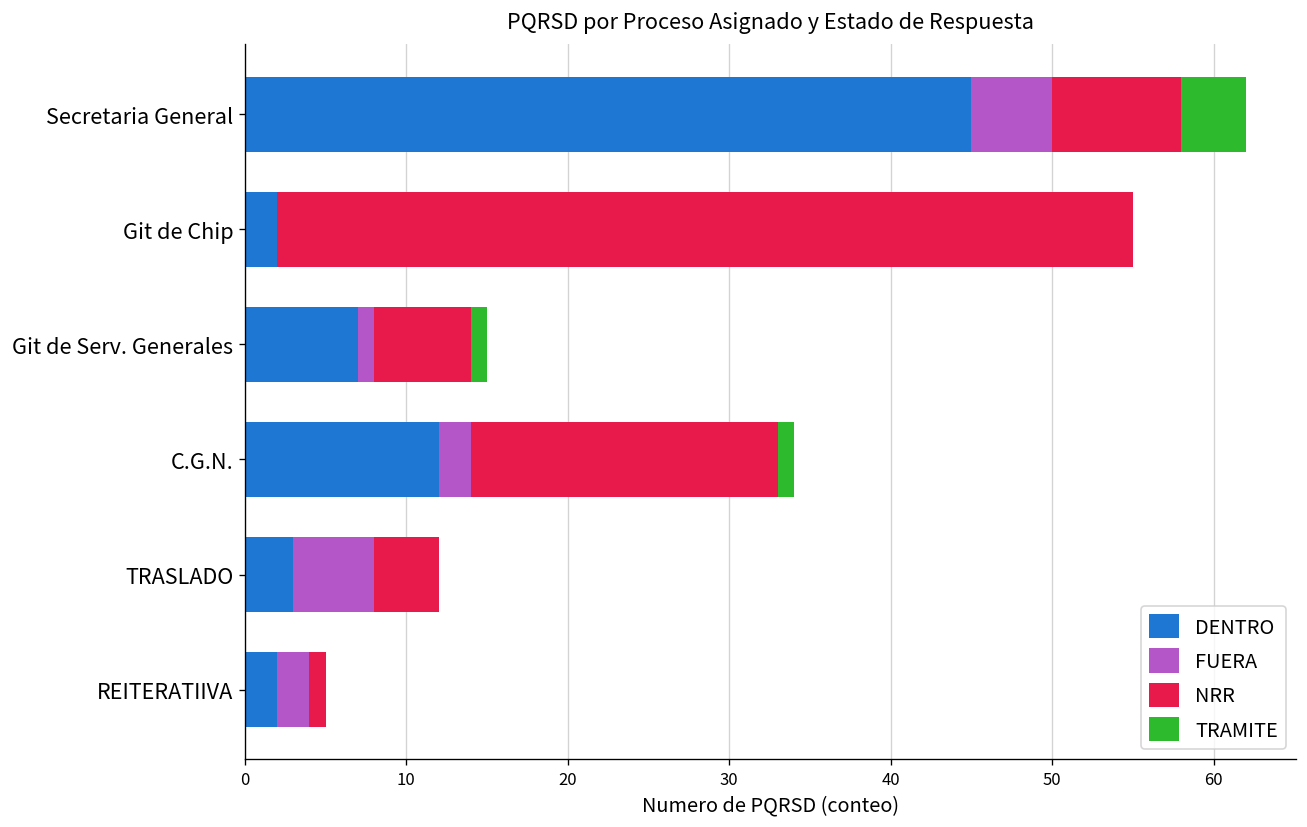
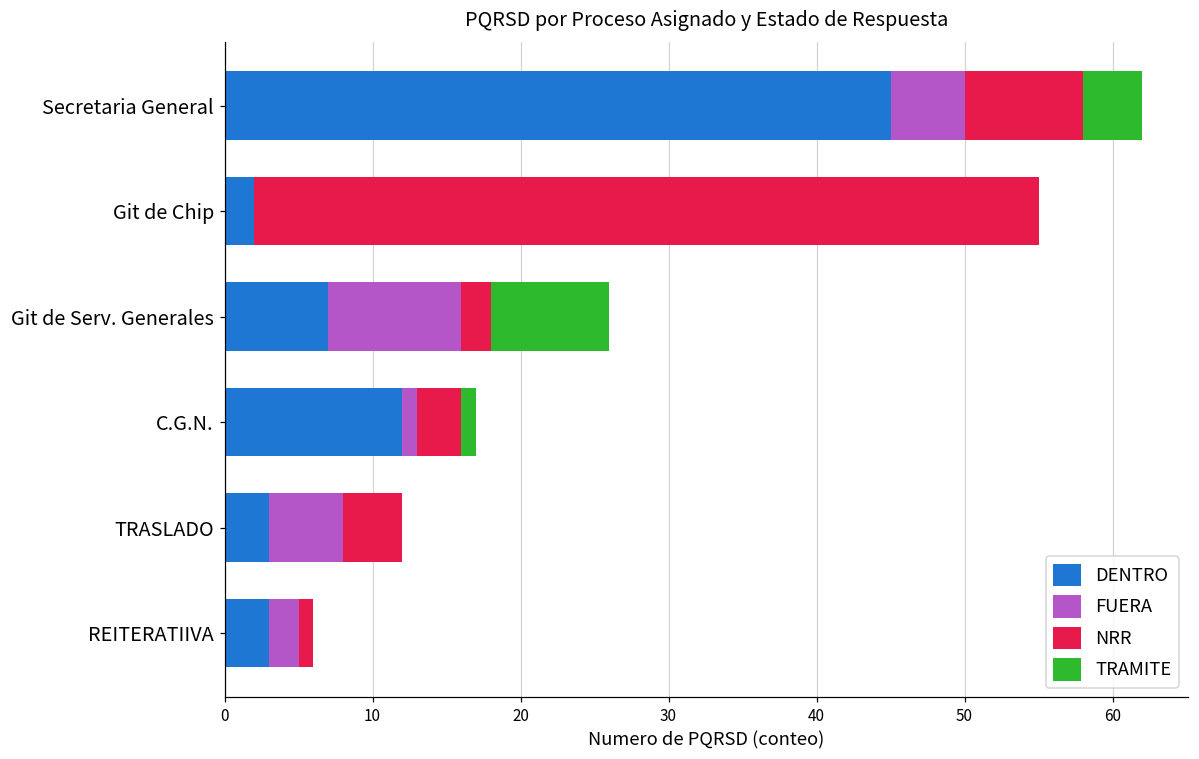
  {
    "DENTRO": {
      "Secretaria General": 45,
      "Git de Chip": 2,
      "Git de Serv. Generales": 7,
      "C.G.N.": 12,
      "TRASLADO": 3,
-     "REITERATIIVA": 2
+     "REITERATIIVA": 3
    },
    "FUERA": {
      "Secretaria General": 5,
      "Git de Chip": 0,
-     "Git de Serv. Generales": 1,
-     "C.G.N.": 2,
+     "Git de Serv. Generales": 9,
+     "C.G.N.": 1,
      "TRASLADO": 5,
      "REITERATIIVA": 2
    },
    "NRR": {
      "Secretaria General": 8,
      "Git de Chip": 53,
-     "Git de Serv. Generales": 6,
-     "C.G.N.": 19,
+     "Git de Serv. Generales": 2,
+     "C.G.N.": 3,
      "TRASLADO": 4,
      "REITERATIIVA": 1
    },
    "TRAMITE": {
      "Secretaria General": 4,
      "Git de Chip": 0,
-     "Git de Serv. Generales": 1,
+     "Git de Serv. Generales": 8,
      "C.G.N.": 1,
      "TRASLADO": 0,
      "REITERATIIVA": 0
    }
  }
